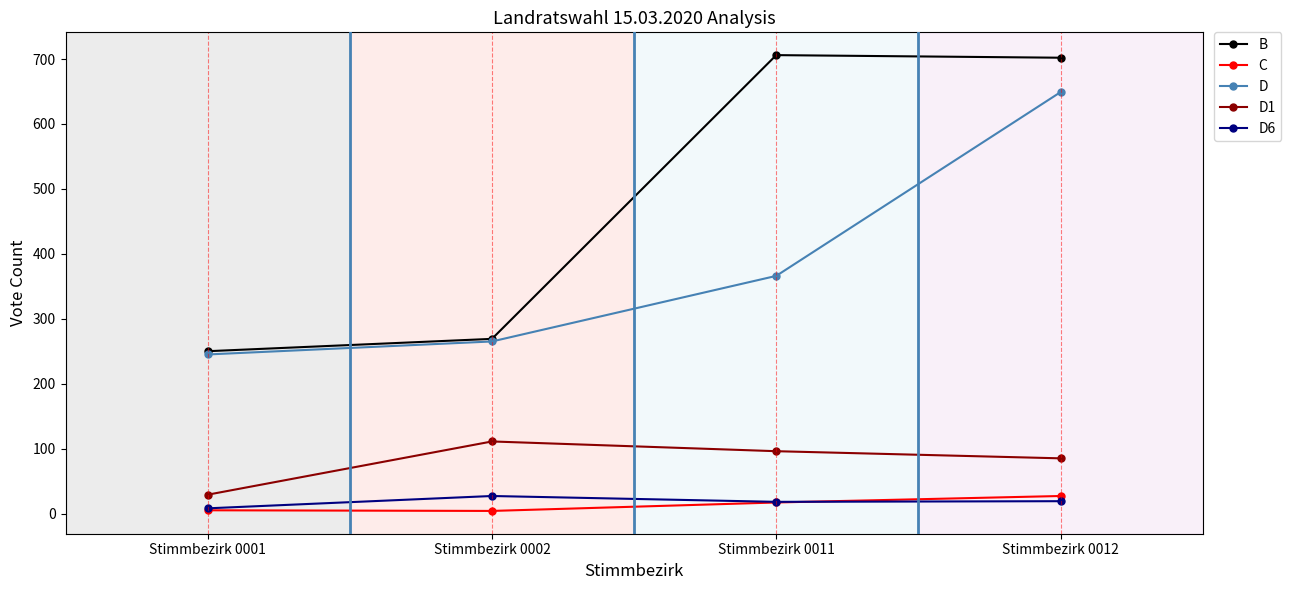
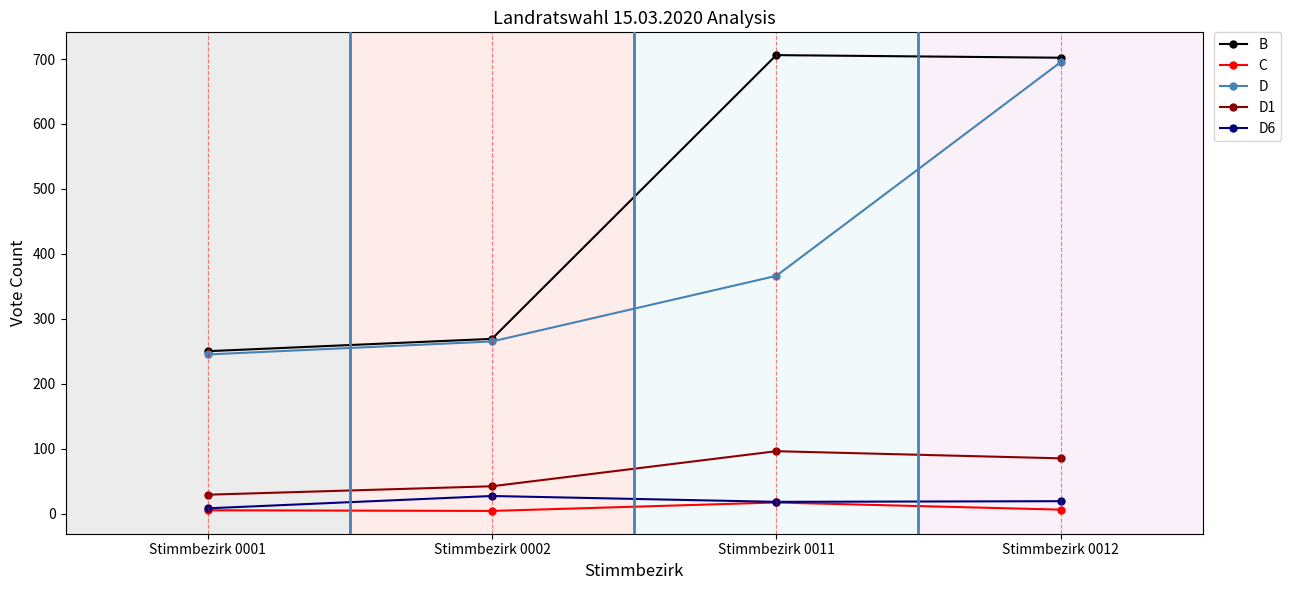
  {
    "B": {
      "Stimmbezirk 0001": 250,
      "Stimmbezirk 0002": 270,
      "Stimmbezirk 0011": 710,
      "Stimmbezirk 0012": 700
    },
    "C": {
      "Stimmbezirk 0002": 0,
-     "Stimmbezirk 0012": 30
+     "Stimmbezirk 0012": 10
    },
    "D": {
      "Stimmbezirk 0001": 250,
      "Stimmbezirk 0002": 270,
      "Stimmbezirk 0011": 370,
-     "Stimmbezirk 0012": 650
+     "Stimmbezirk 0012": 700
    },
    "D1": {
      "Stimmbezirk 0001": 30,
-     "Stimmbezirk 0002": 110,
+     "Stimmbezirk 0002": 40,
      "Stimmbezirk 0011": 100,
      "Stimmbezirk 0012": 90
    },
    "D6": {
      "Stimmbezirk 0002": 30,
      "Stimmbezirk 0012": 20
    }
  }
